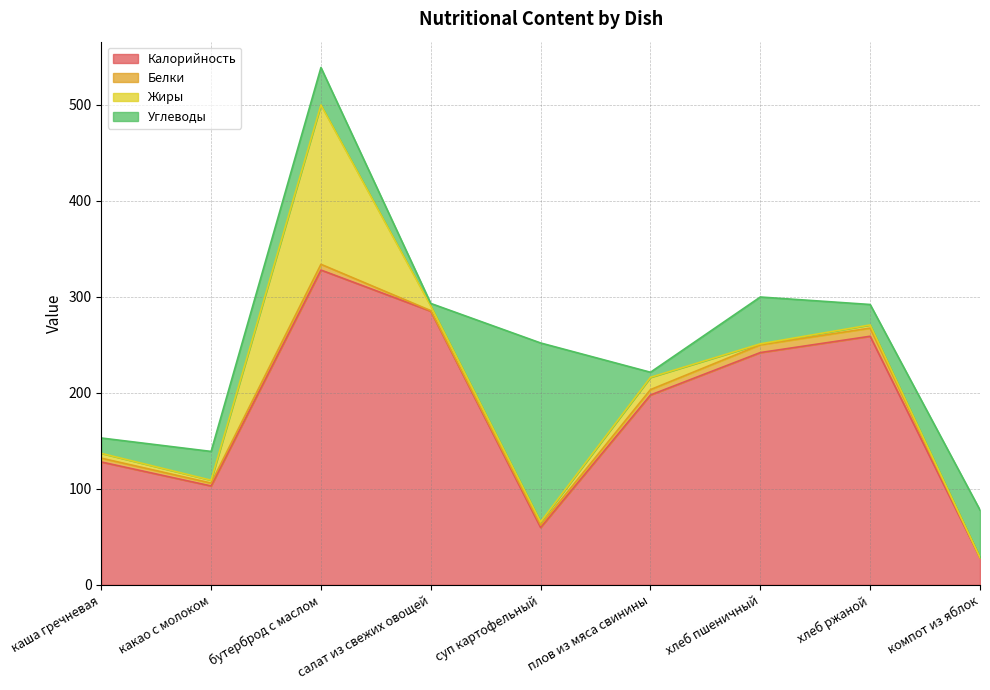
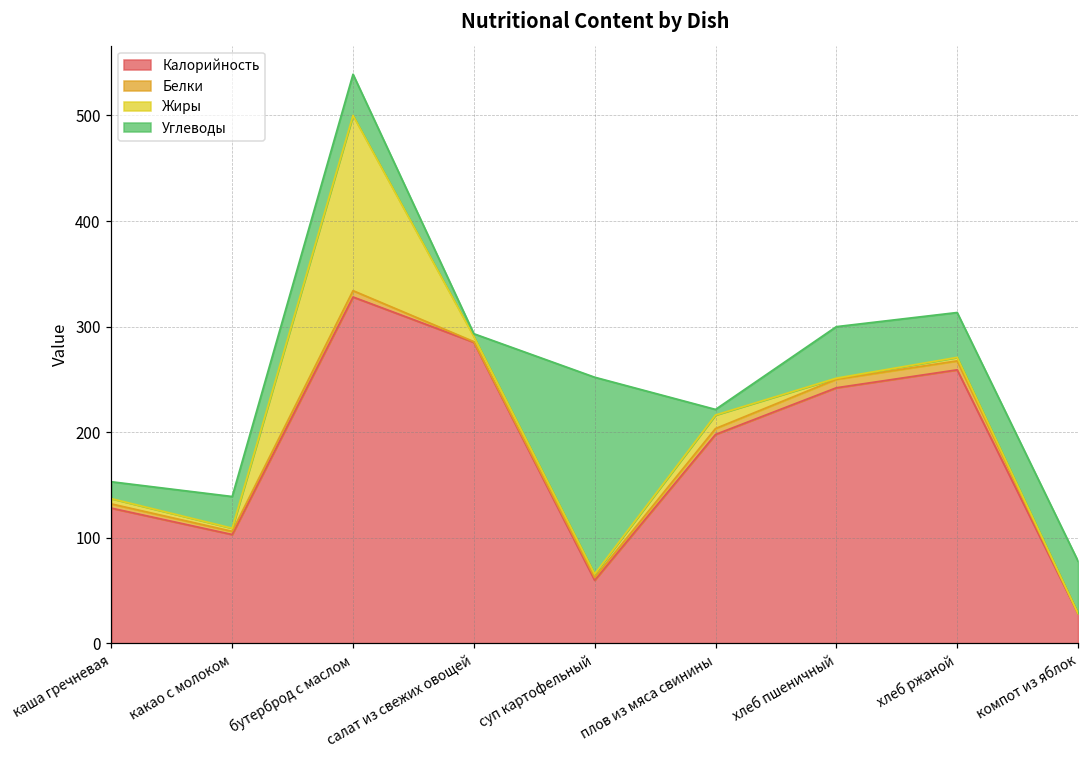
  {
    "Калорийность": {
      "каша гречневая": 130,
      "какао с молоком": 100,
      "бутерброд с маслом": 330,
      "плов из мяса свинины": 200,
      "хлеб пшеничный": 240,
      "хлеб ржаной": 260
    },
    "Углеводы": {
      "каша гречневая": 20,
      "какао с молоком": 30,
      "бутерброд с маслом": 40,
      "салат из свежих овощей": 0,
      "суп картофельный": 190,
      "плов из мяса свинины": 10,
      "хлеб пшеничный": 50,
-     "хлеб ржаной": 20,
+     "хлеб ржаной": 40,
      "компот из яблок": 50
    }
  }
